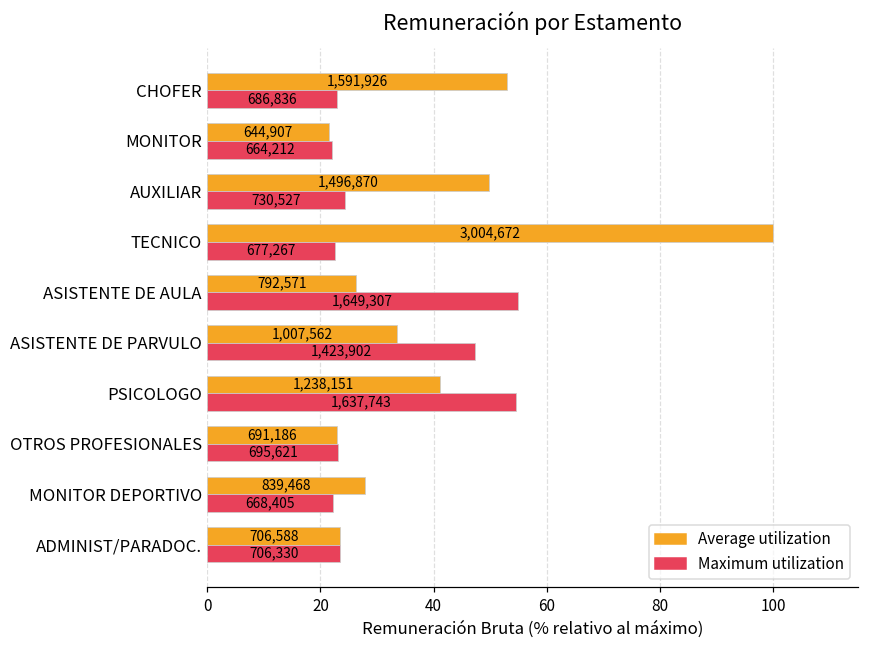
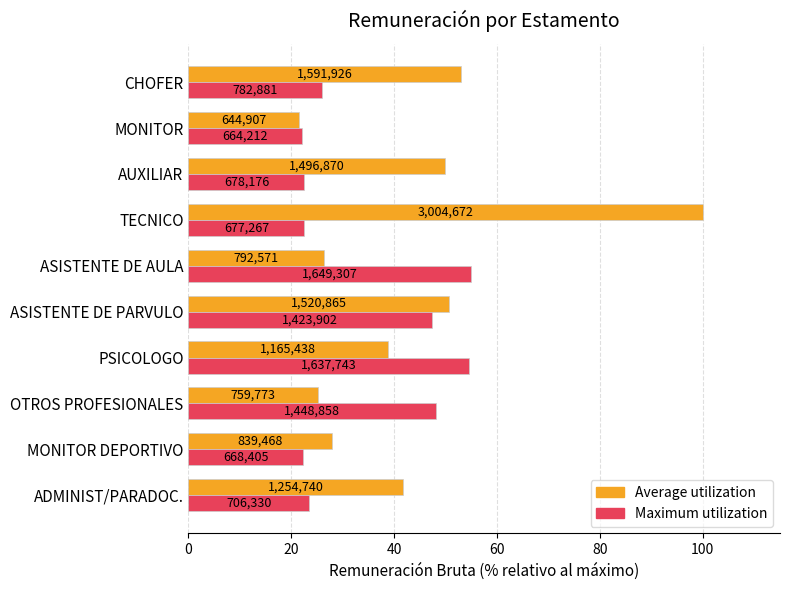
  {
    "Average utilization": {
-     "ASISTENTE DE PARVULO": "1,007,562",
-     "PSICOLOGO": "1,238,151",
-     "OTROS PROFESIONALES": "691,186",
-     "ADMINIST/PARADOC.": "706,588"
+     "ASISTENTE DE PARVULO": "1,520,865",
+     "PSICOLOGO": "1,165,438",
+     "OTROS PROFESIONALES": "759,773",
+     "ADMINIST/PARADOC.": "1,254,740"
    },
    "Maximum utilization": {
-     "CHOFER": "686,836",
-     "AUXILIAR": "730,527",
-     "OTROS PROFESIONALES": "695,621"
+     "CHOFER": "782,881",
+     "AUXILIAR": "678,176",
+     "OTROS PROFESIONALES": "1,448,858"
    }
  }
